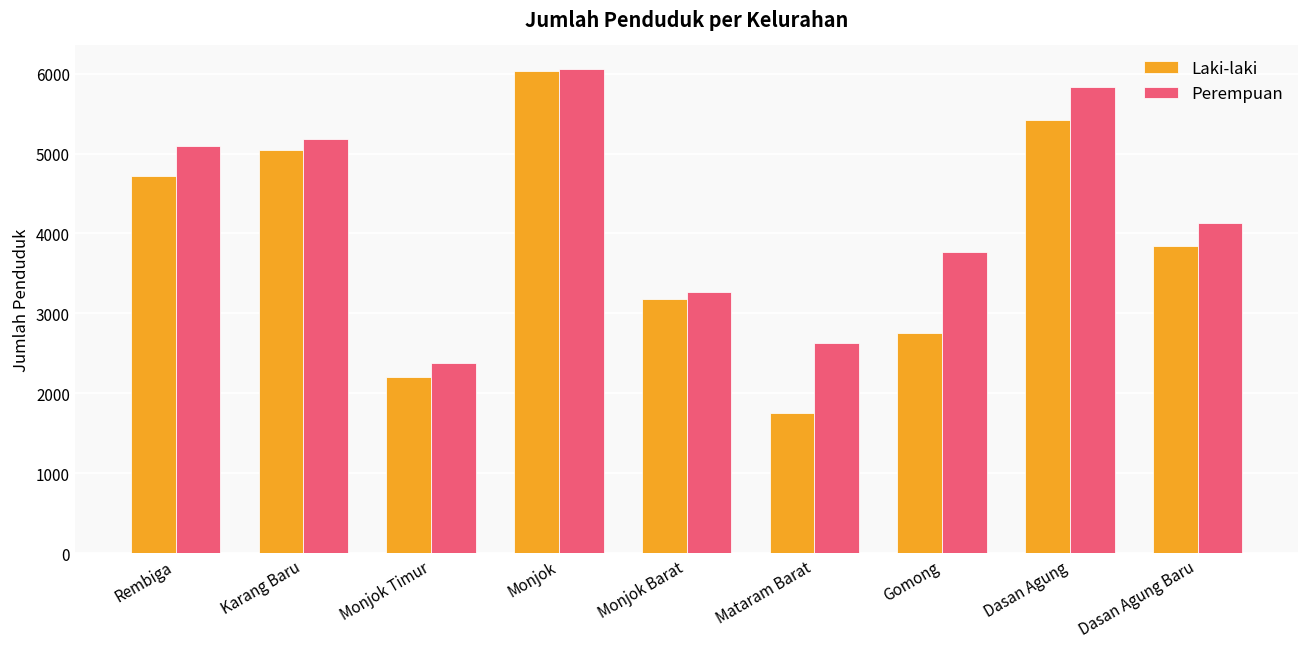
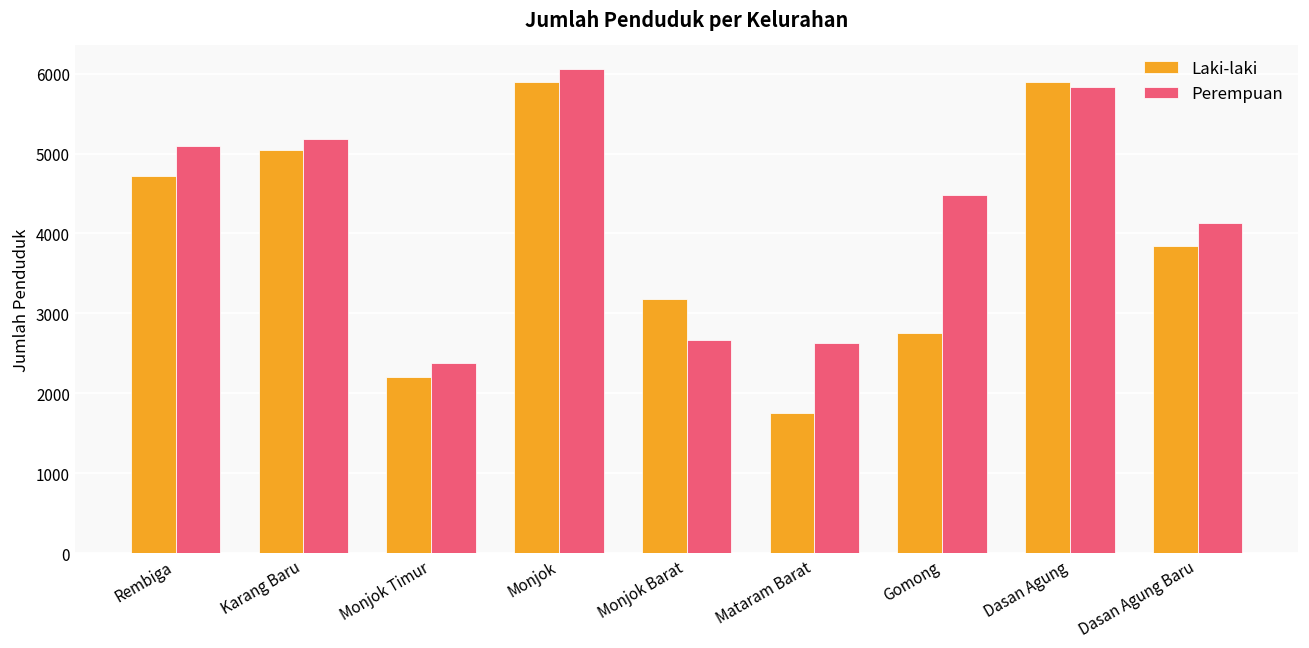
  {
    "Laki-laki": {
      "Rembiga": 4700,
      "Karang Baru": 5000,
      "Monjok Timur": 2200,
-     "Monjok": 6000,
+     "Monjok": 5900,
      "Monjok Barat": 3200,
      "Mataram Barat": 1800,
      "Gomong": 2800,
-     "Dasan Agung": 5400,
+     "Dasan Agung": 5900,
      "Dasan Agung Baru": 3800
    },
    "Perempuan": {
      "Rembiga": 5100,
      "Karang Baru": 5200,
      "Monjok Timur": 2400,
      "Monjok": 6100,
-     "Monjok Barat": 3300,
+     "Monjok Barat": 2700,
      "Mataram Barat": 2600,
-     "Gomong": 3800,
+     "Gomong": 4500,
      "Dasan Agung": 5800,
      "Dasan Agung Baru": 4100
    }
  }
